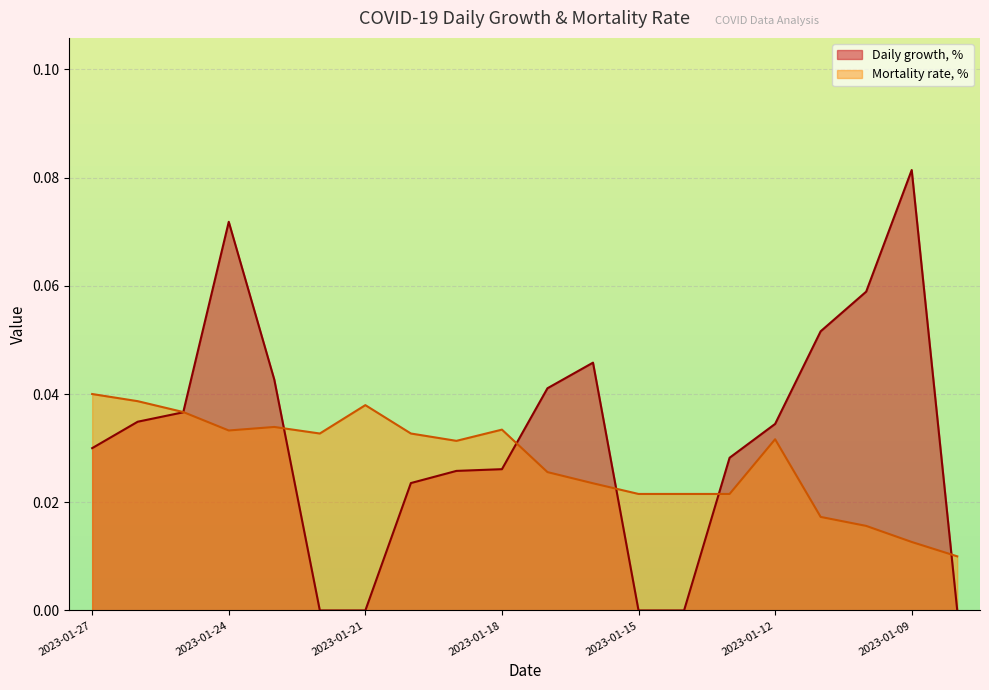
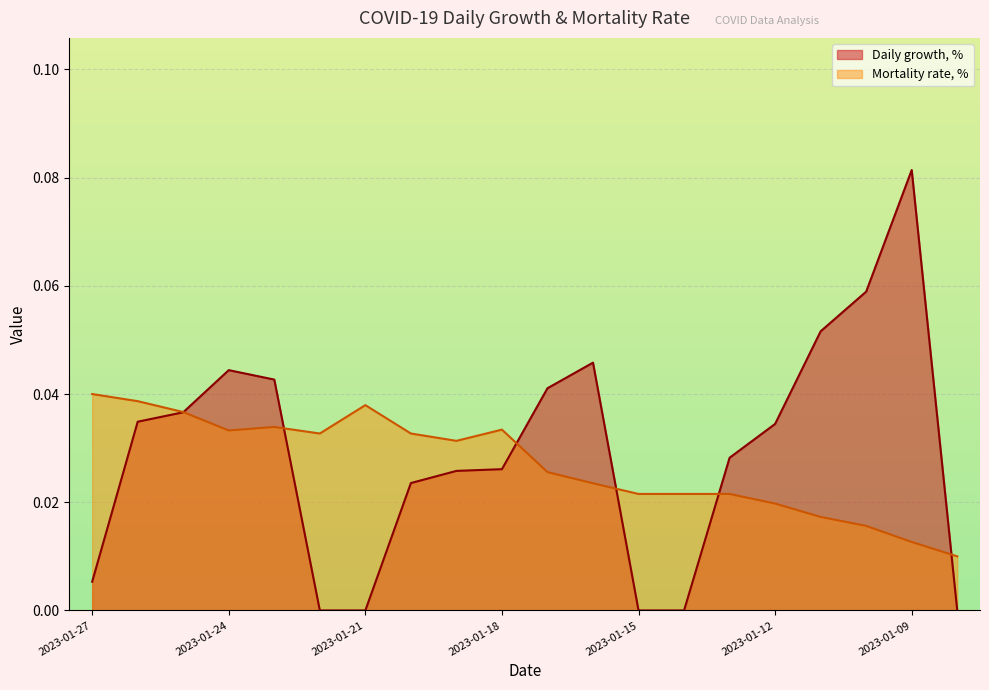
  {
    "Daily growth, %": {
-     "2023-01-27": 0.030,
-     "2023-01-24": 0.072,
+     "2023-01-27": 0.005,
+     "2023-01-24": 0.044,
      "2023-01-21": 0.000,
      "2023-01-18": 0.026,
      "2023-01-15": 0.000,
      "2023-01-12": 0.034,
      "2023-01-09": 0.081
    },
    "Mortality rate, %": {
      "2023-01-27": 0.040,
      "2023-01-24": 0.033,
      "2023-01-21": 0.038,
      "2023-01-18": 0.033,
      "2023-01-15": 0.022,
-     "2023-01-12": 0.032,
+     "2023-01-12": 0.020,
      "2023-01-09": 0.013
    }
  }
